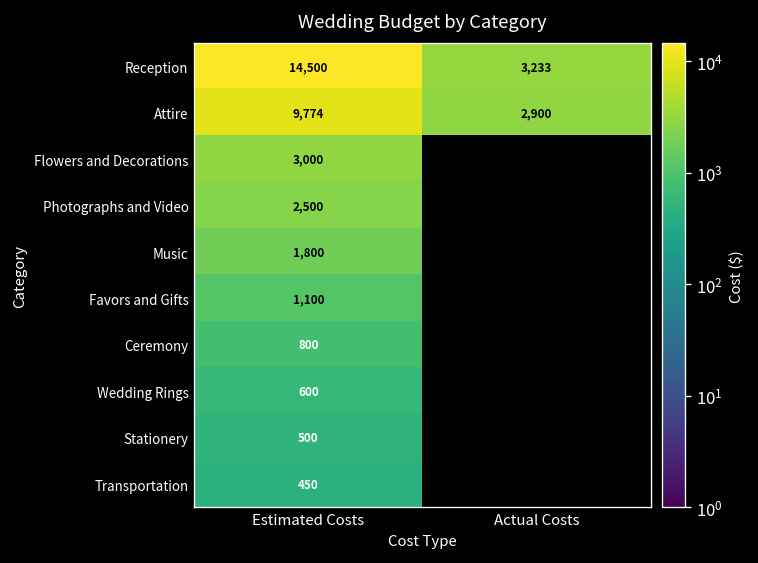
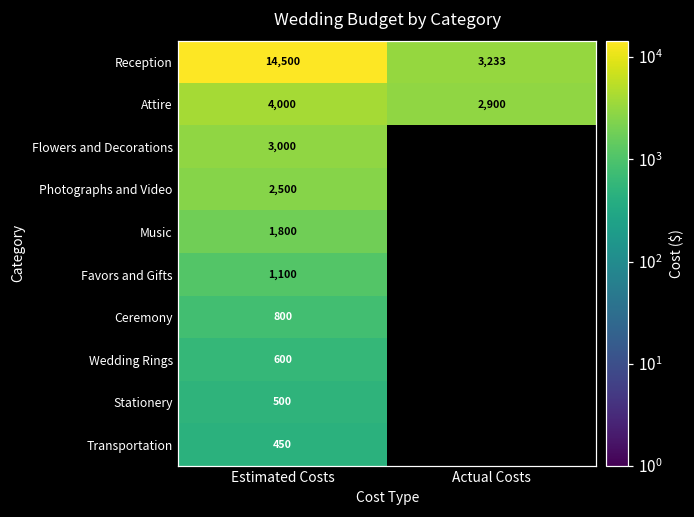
  {
    "Reception": {
      "Estimated Costs": "14,500",
      "Actual Costs": "3,233"
    },
    "Attire": {
-     "Estimated Costs": "9,774",
+     "Estimated Costs": "4,000",
      "Actual Costs": "2,900"
    },
    "Flowers and Decorations": {
      "Estimated Costs": "3,000"
    },
    "Photographs and Video": {
      "Estimated Costs": "2,500"
    },
    "Music": {
      "Estimated Costs": "1,800"
    },
    "Favors and Gifts": {
      "Estimated Costs": "1,100"
    },
    "Ceremony": {
      "Estimated Costs": "800"
    },
    "Wedding Rings": {
      "Estimated Costs": "600"
    },
    "Stationery": {
      "Estimated Costs": "500"
    },
    "Transportation": {
      "Estimated Costs": "450"
    }
  }
